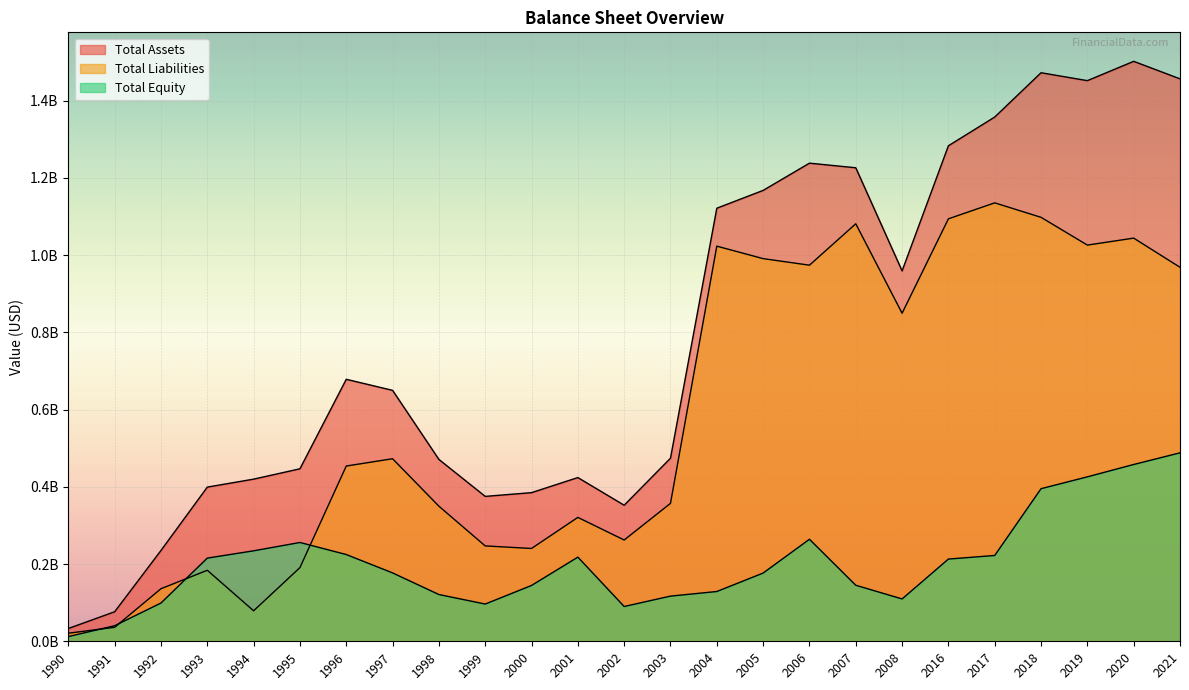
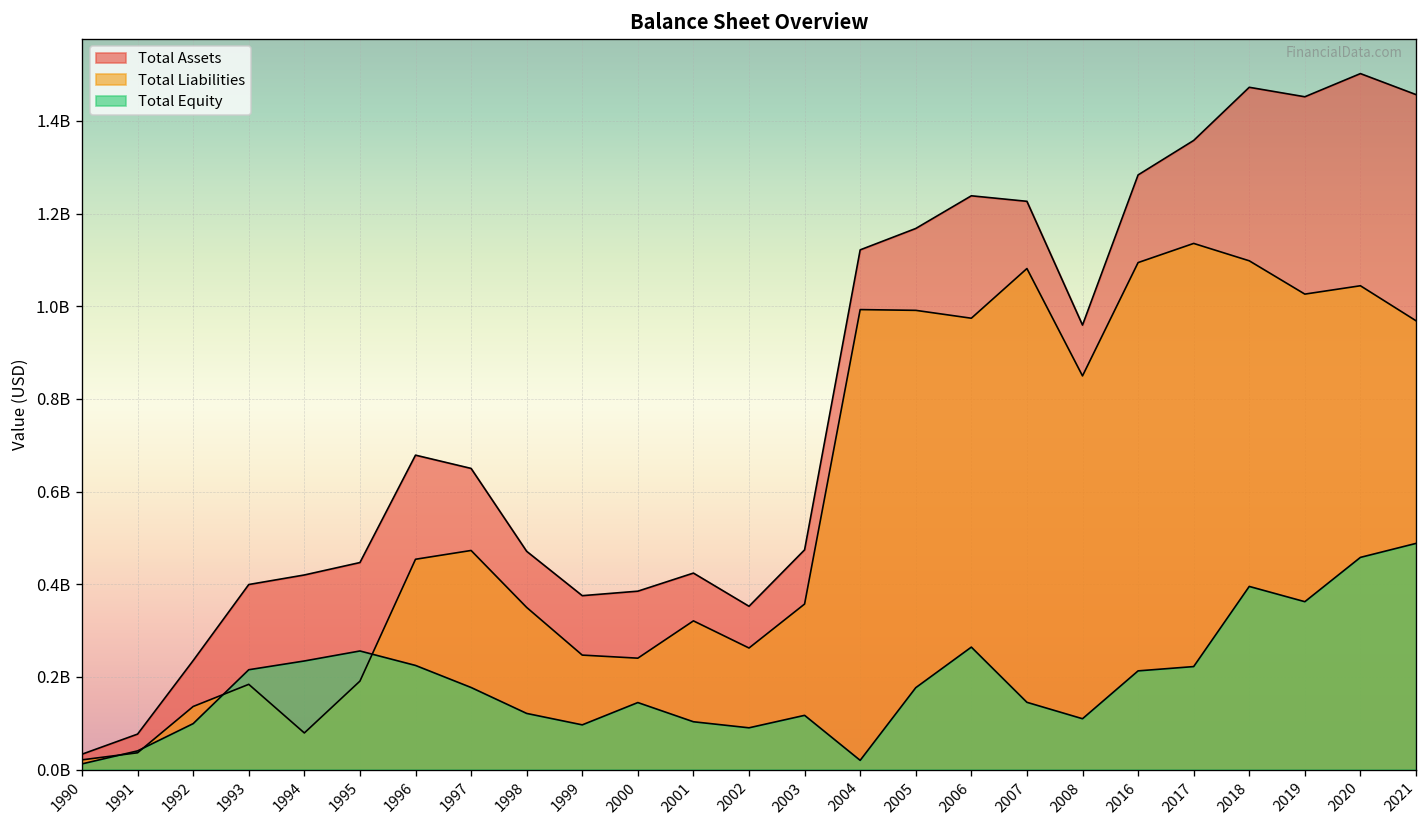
  {
    "Total Assets": {
      "1990": 30000000,
      "1991": 80000000,
      "1992": 240000000,
      "1993": 400000000,
      "1994": 420000000,
      "1995": 450000000,
      "1996": 680000000,
      "1997": 650000000,
      "1998": 470000000,
      "1999": 380000000,
      "2000": 380000000,
      "2001": 420000000,
      "2002": 350000000,
      "2003": 470000000,
      "2004": 1120000000,
      "2005": 1170000000,
      "2006": 1240000000,
      "2007": 1230000000,
      "2008": 960000000,
      "2016": 1280000000,
      "2017": 1360000000,
      "2018": 1470000000,
      "2019": 1450000000,
      "2020": 1500000000,
      "2021": 1460000000
    },
    "Total Liabilities": {
      "1990": 20000000,
      "1992": 140000000,
      "1993": 180000000,
      "1994": 80000000,
      "1995": 190000000,
      "1996": 450000000,
      "1997": 470000000,
      "1998": 350000000,
      "1999": 250000000,
      "2000": 240000000,
      "2001": 320000000,
      "2002": 260000000,
      "2003": 360000000,
-     "2004": 1020000000,
+     "2004": 990000000,
      "2005": 990000000,
      "2006": 970000000,
      "2007": 1080000000,
      "2008": 850000000,
      "2016": 1090000000,
      "2017": 1140000000,
      "2018": 1100000000,
      "2019": 1030000000,
      "2020": 1040000000,
      "2021": 970000000
    },
    "Total Equity": {
      "1990": 10000000,
      "1992": 100000000,
      "1993": 220000000,
      "1994": 230000000,
      "1995": 260000000,
      "1996": 220000000,
      "1997": 180000000,
      "1998": 120000000,
      "1999": 100000000,
      "2000": 140000000,
-     "2001": 220000000,
+     "2001": 100000000,
      "2002": 90000000,
      "2003": 120000000,
-     "2004": 130000000,
+     "2004": 20000000,
      "2005": 180000000,
      "2006": 260000000,
      "2007": 150000000,
      "2008": 110000000,
      "2016": 210000000,
      "2017": 220000000,
      "2018": 400000000,
-     "2019": 430000000,
+     "2019": 360000000,
      "2020": 460000000,
      "2021": 490000000
    }
  }
